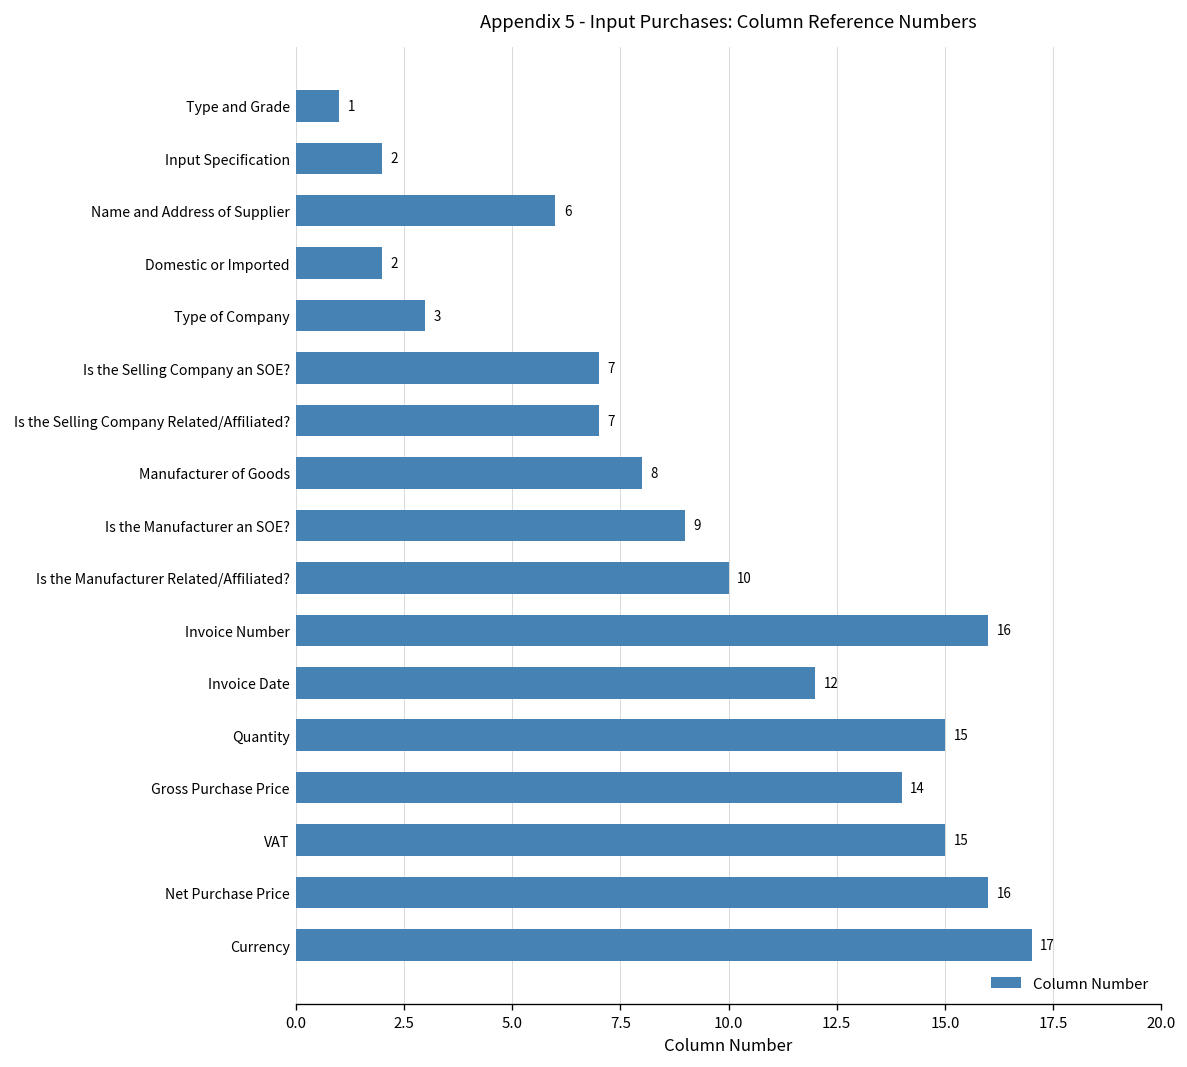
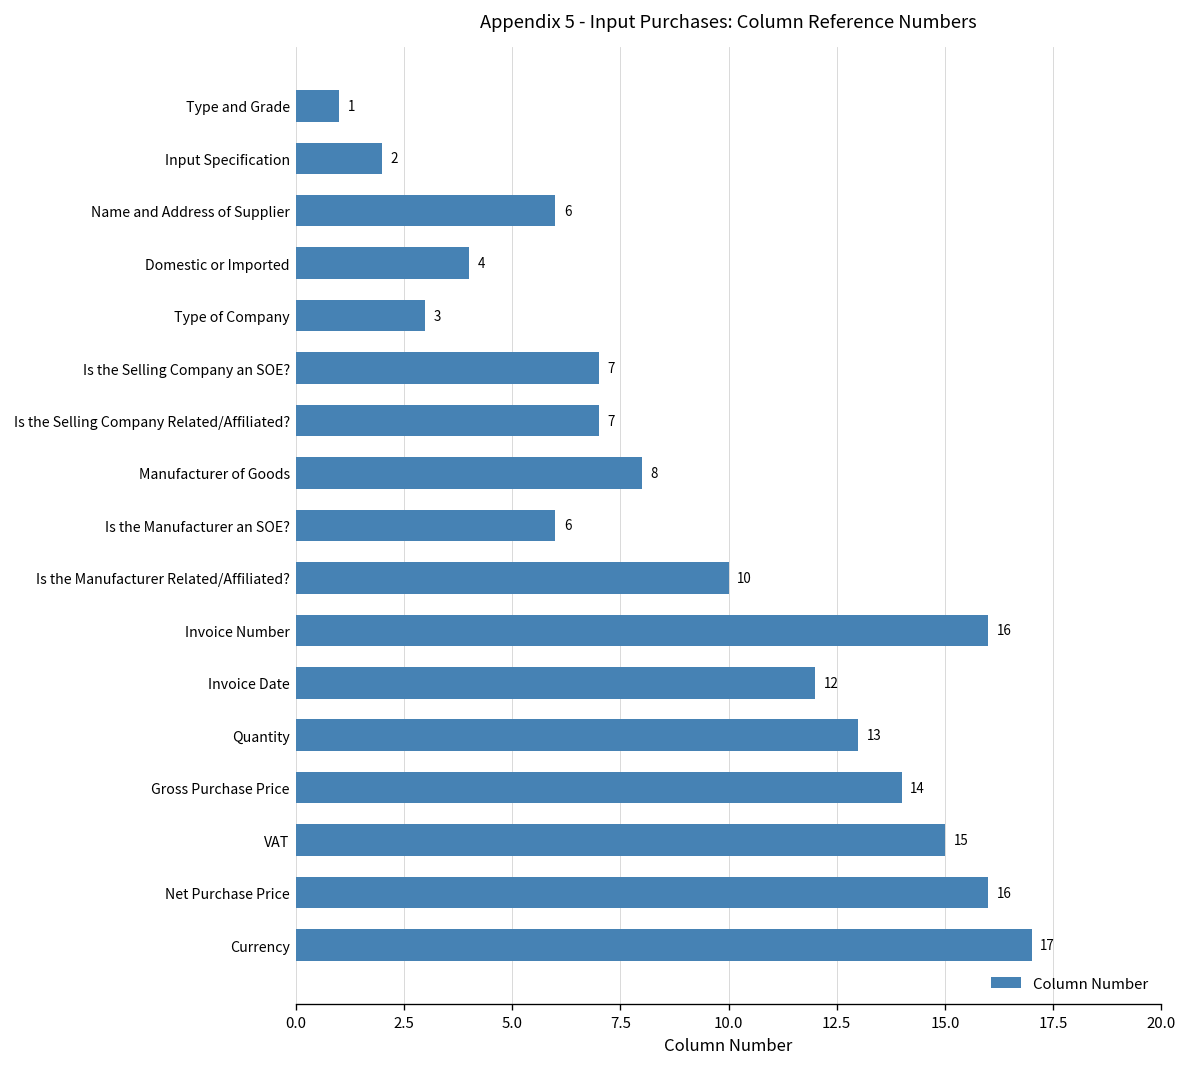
  {
    "Type and Grade": 1,
    "Input Specification": 2,
    "Name and Address of Supplier": 6,
-   "Domestic or Imported": 2,
+   "Domestic or Imported": 4,
    "Type of Company": 3,
    "Is the Selling Company an SOE?": 7,
    "Is the Selling Company Related/Affiliated?": 7,
    "Manufacturer of Goods": 8,
-   "Is the Manufacturer an SOE?": 9,
+   "Is the Manufacturer an SOE?": 6,
    "Is the Manufacturer Related/Affiliated?": 10,
    "Invoice Number": 16,
    "Invoice Date": 12,
-   "Quantity": 15,
+   "Quantity": 13,
    "Gross Purchase Price": 14,
    "VAT": 15,
    "Net Purchase Price": 16,
    "Currency": 17
  }
